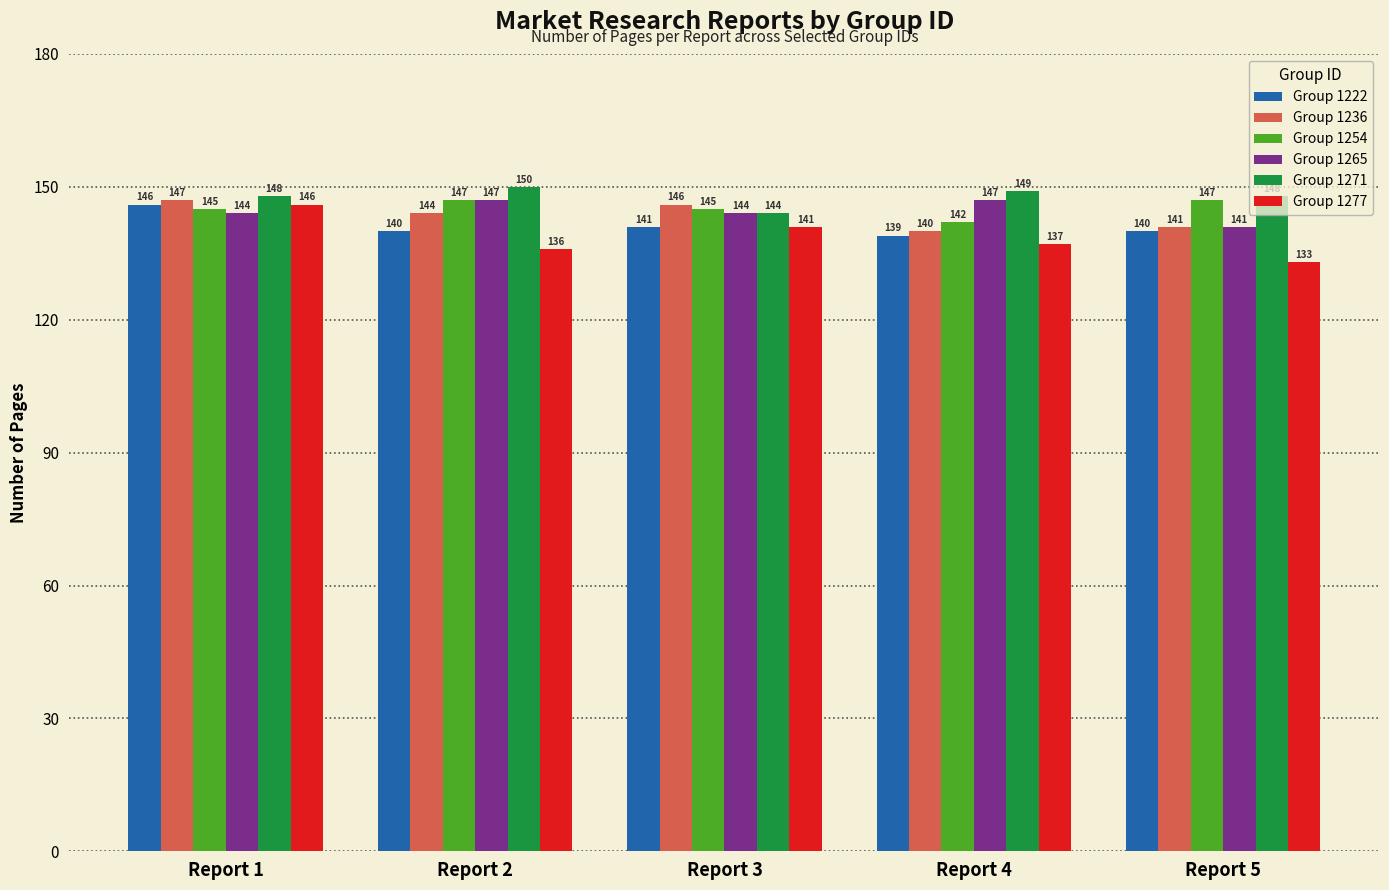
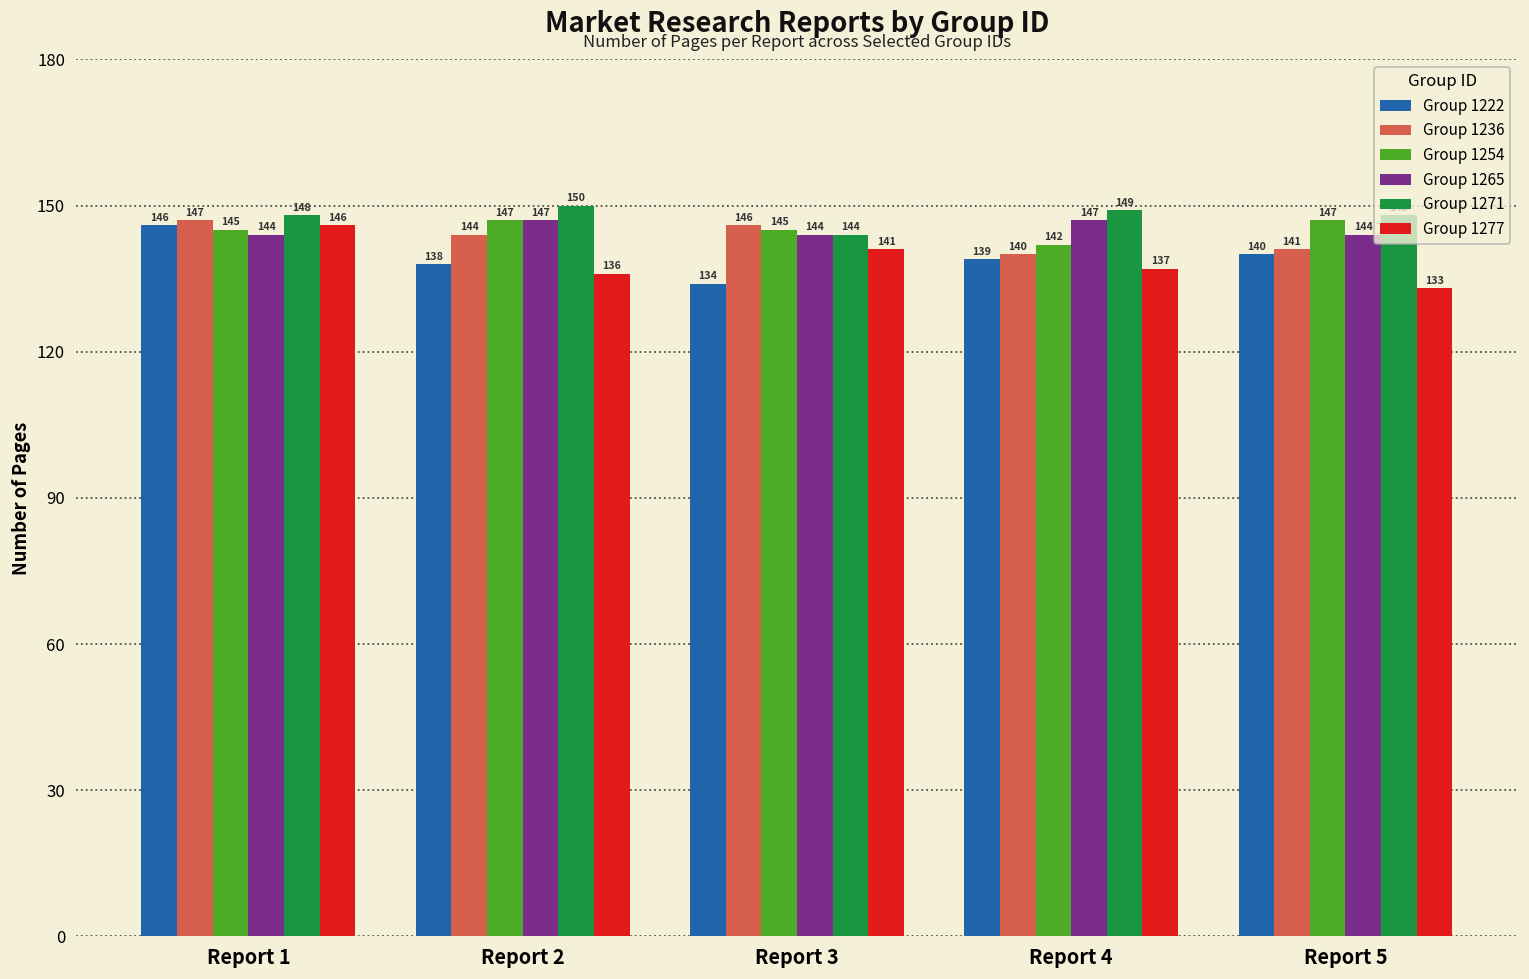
  {
    "Group 1222": {
      "Report 1": 146,
-     "Report 2": 140,
-     "Report 3": 141,
+     "Report 2": 138,
+     "Report 3": 134,
      "Report 4": 139,
      "Report 5": 140
    },
    "Group 1236": {
      "Report 1": 147,
      "Report 2": 144,
      "Report 3": 146,
      "Report 4": 140,
      "Report 5": 141
    },
    "Group 1254": {
      "Report 1": 145,
      "Report 2": 147,
      "Report 3": 145,
      "Report 4": 142,
      "Report 5": 147
    },
    "Group 1265": {
      "Report 1": 144,
      "Report 2": 147,
      "Report 3": 144,
      "Report 4": 147,
-     "Report 5": 141
+     "Report 5": 144
    },
    "Group 1271": {
      "Report 1": 148,
      "Report 2": 150,
      "Report 3": 144,
      "Report 4": 149
    },
    "Group 1277": {
      "Report 1": 146,
      "Report 2": 136,
      "Report 3": 141,
      "Report 4": 137,
      "Report 5": 133
    }
  }
